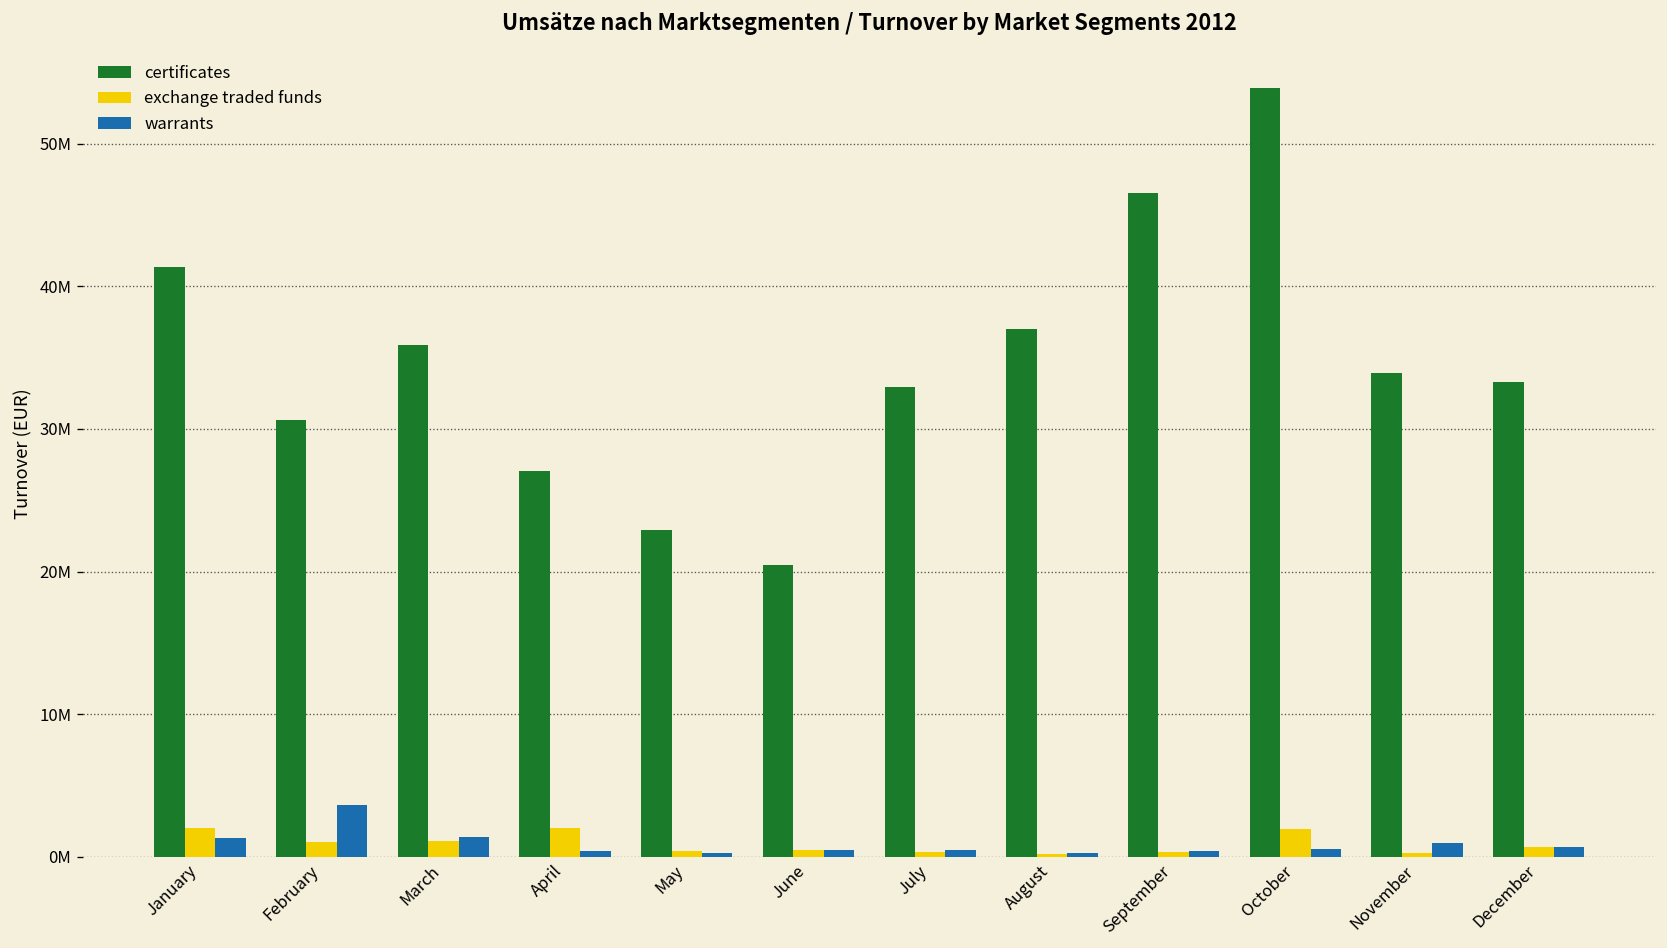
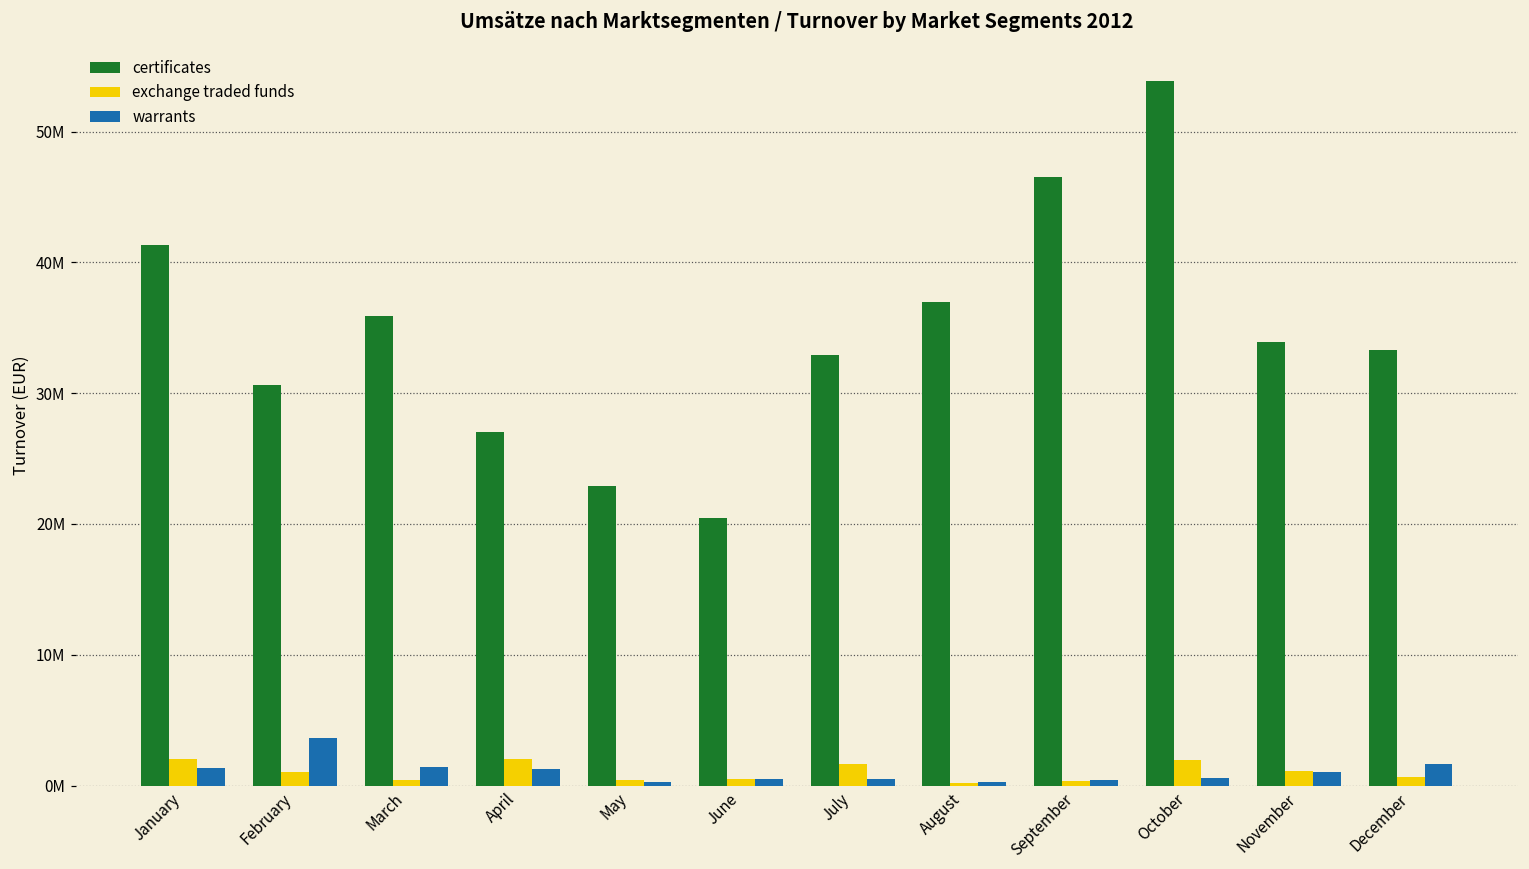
  {
    "certificates": {
      "January": 41300000,
      "February": 30600000,
      "March": 35900000,
      "April": 27100000,
      "May": 22900000,
      "June": 20500000,
      "July": 32900000,
      "August": 37000000,
      "September": 46500000,
      "October": 53900000,
      "November": 33900000,
      "December": 33300000
    },
    "exchange traded funds": {
      "January": 2000000,
      "February": 1100000,
-     "March": 1100000,
+     "March": 500000,
      "April": 2000000,
      "May": 400000,
      "June": 500000,
-     "July": 300000,
+     "July": 1700000,
      "September": 300000,
      "October": 1900000,
-     "November": 300000,
+     "November": 1100000,
      "December": 700000
    },
    "warrants": {
      "January": 1400000,
      "February": 3700000,
      "March": 1400000,
-     "April": 400000,
+     "April": 1300000,
      "May": 300000,
      "June": 500000,
      "July": 500000,
      "August": 300000,
      "September": 400000,
      "October": 500000,
      "November": 1000000,
-     "December": 700000
+     "December": 1700000
    }
  }
